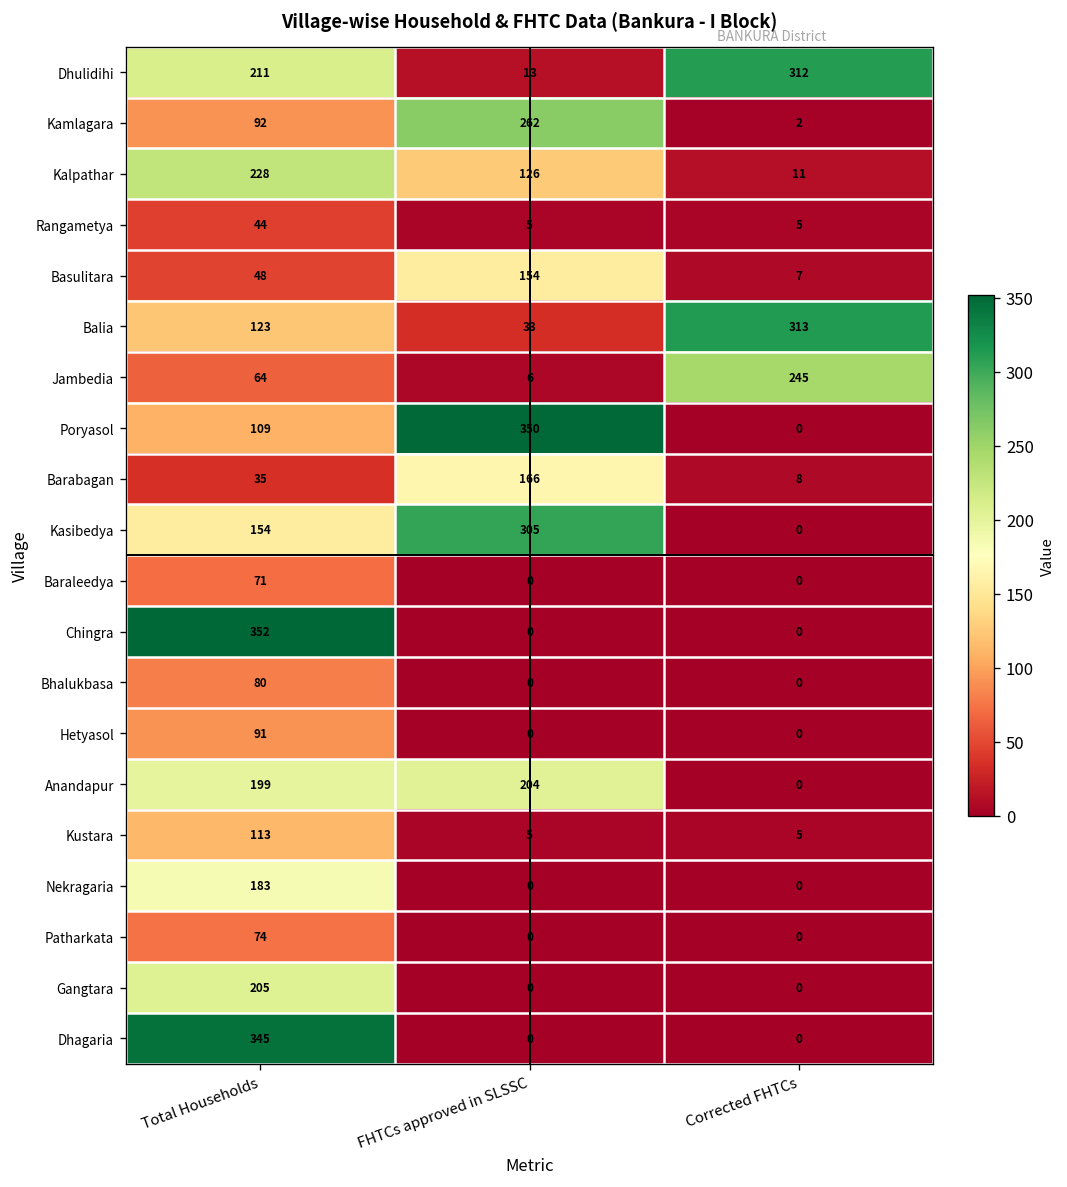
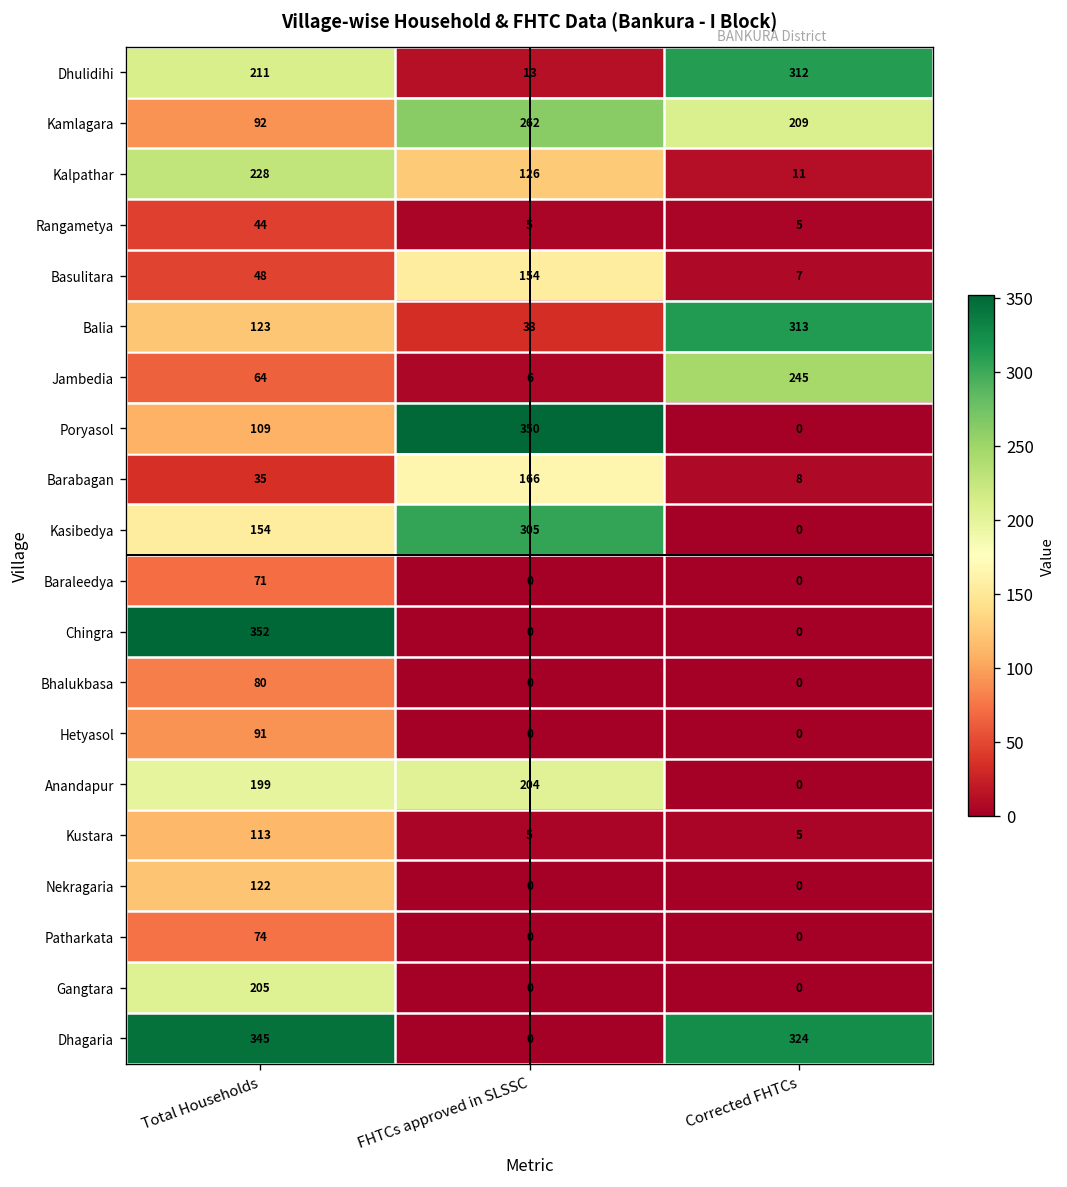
  {
    "Dhulidihi": {
      "Total Households": 211,
      "FHTCs approved in SLSSC": 13,
      "Corrected FHTCs": 312
    },
    "Kamlagara": {
      "Total Households": 92,
      "FHTCs approved in SLSSC": 262,
-     "Corrected FHTCs": 2
+     "Corrected FHTCs": 209
    },
    "Kalpathar": {
      "Total Households": 228,
      "FHTCs approved in SLSSC": 126,
      "Corrected FHTCs": 11
    },
    "Rangametya": {
      "Total Households": 44,
      "FHTCs approved in SLSSC": 5,
      "Corrected FHTCs": 5
    },
    "Basulitara": {
      "Total Households": 48,
      "FHTCs approved in SLSSC": 154,
      "Corrected FHTCs": 7
    },
    "Balia": {
      "Total Households": 123,
      "FHTCs approved in SLSSC": 33,
      "Corrected FHTCs": 313
    },
    "Jambedia": {
      "Total Households": 64,
      "FHTCs approved in SLSSC": 6,
      "Corrected FHTCs": 245
    },
    "Poryasol": {
      "Total Households": 109,
      "FHTCs approved in SLSSC": 350,
      "Corrected FHTCs": 0
    },
    "Barabagan": {
      "Total Households": 35,
      "FHTCs approved in SLSSC": 166,
      "Corrected FHTCs": 8
    },
    "Kasibedya": {
      "Total Households": 154,
      "FHTCs approved in SLSSC": 305,
      "Corrected FHTCs": 0
    },
    "Baraleedya": {
      "Total Households": 71,
      "FHTCs approved in SLSSC": 0,
      "Corrected FHTCs": 0
    },
    "Chingra": {
      "Total Households": 352,
      "FHTCs approved in SLSSC": 0,
      "Corrected FHTCs": 0
    },
    "Bhalukbasa": {
      "Total Households": 80,
      "FHTCs approved in SLSSC": 0,
      "Corrected FHTCs": 0
    },
    "Hetyasol": {
      "Total Households": 91,
      "FHTCs approved in SLSSC": 0,
      "Corrected FHTCs": 0
    },
    "Anandapur": {
      "Total Households": 199,
      "FHTCs approved in SLSSC": 204,
      "Corrected FHTCs": 0
    },
    "Kustara": {
      "Total Households": 113,
      "FHTCs approved in SLSSC": 5,
      "Corrected FHTCs": 5
    },
    "Nekragaria": {
-     "Total Households": 183,
+     "Total Households": 122,
      "FHTCs approved in SLSSC": 0,
      "Corrected FHTCs": 0
    },
    "Patharkata": {
      "Total Households": 74,
      "FHTCs approved in SLSSC": 0,
      "Corrected FHTCs": 0
    },
    "Gangtara": {
      "Total Households": 205,
      "FHTCs approved in SLSSC": 0,
      "Corrected FHTCs": 0
    },
    "Dhagaria": {
      "Total Households": 345,
      "FHTCs approved in SLSSC": 0,
-     "Corrected FHTCs": 0
+     "Corrected FHTCs": 324
    }
  }
